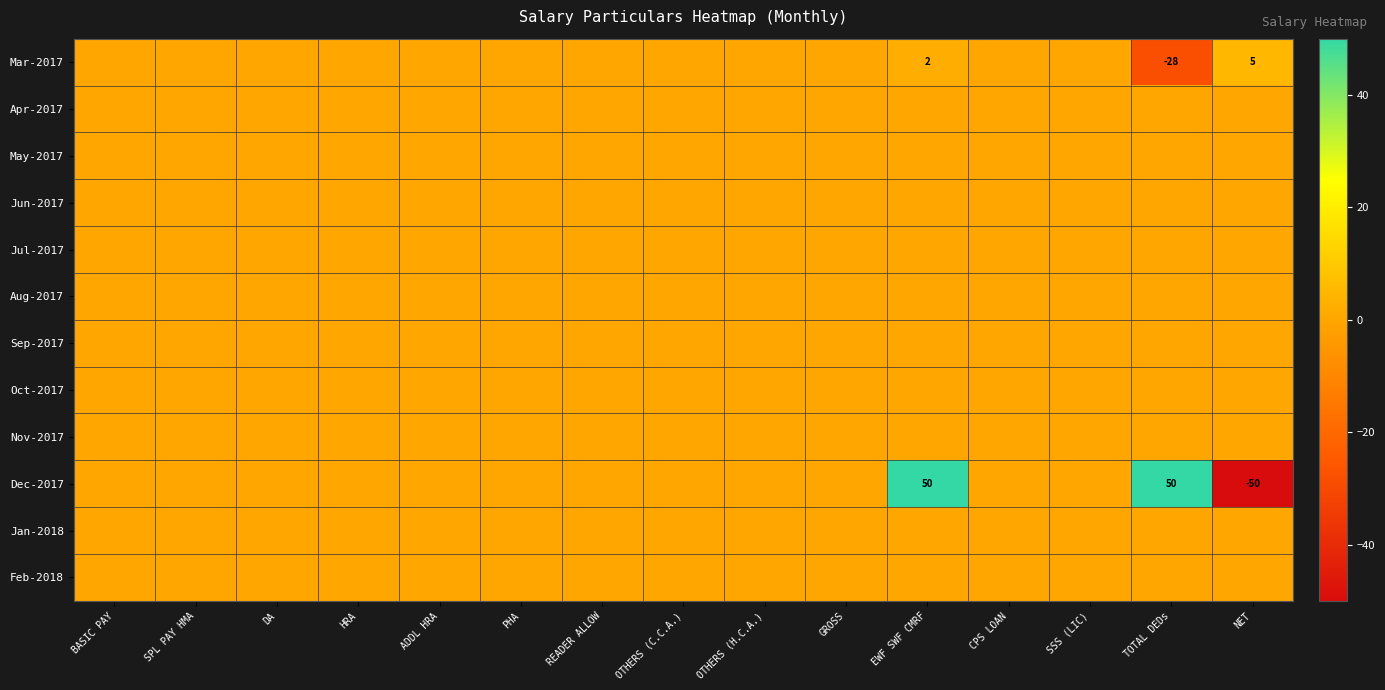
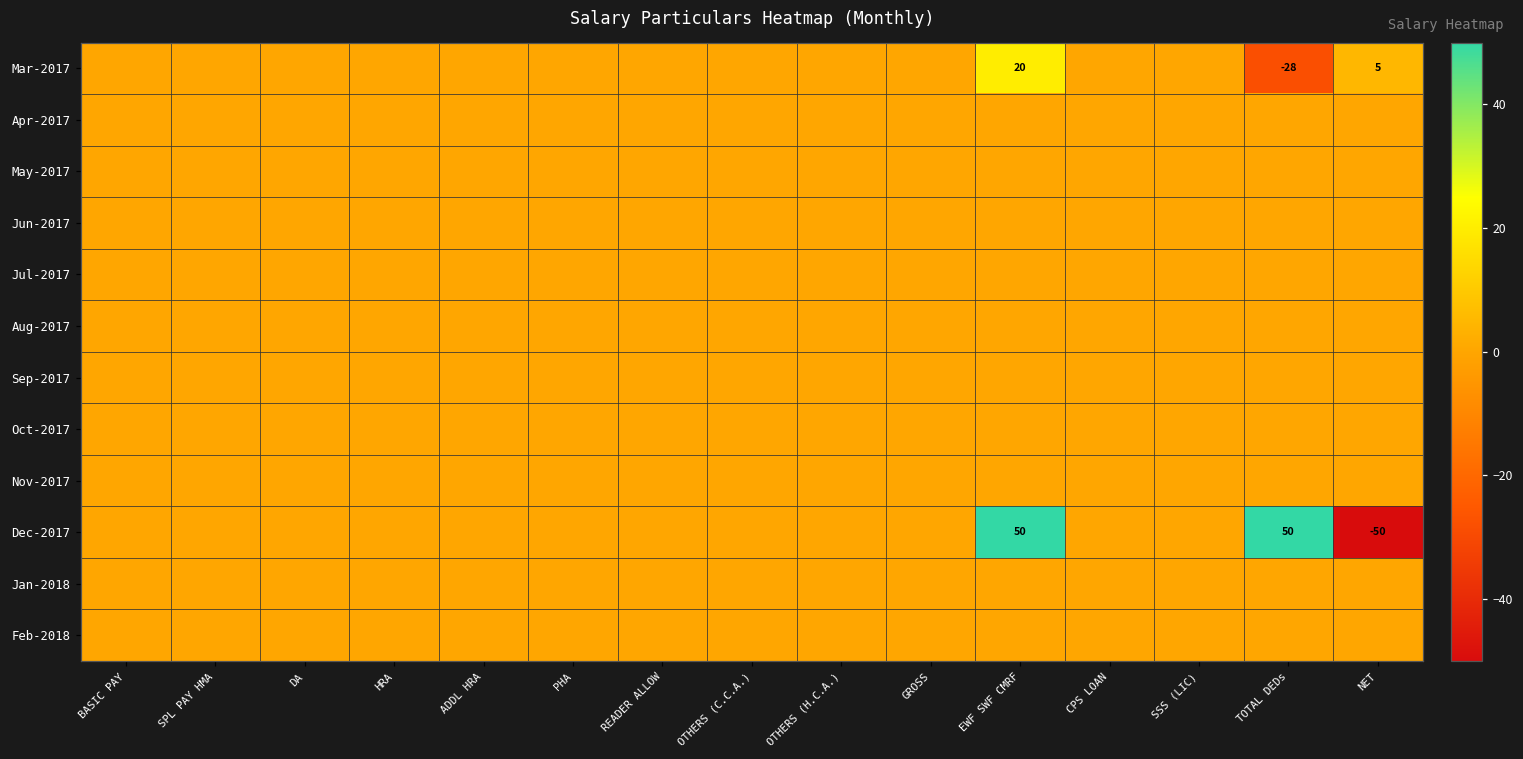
  {
    "Mar-2017": {
-     "EWF SWF CMRF": 2,
+     "EWF SWF CMRF": 20,
      "TOTAL DEDs": -28,
      "NET": 5
    },
    "Dec-2017": {
      "EWF SWF CMRF": 50,
      "TOTAL DEDs": 50,
      "NET": -50
    }
  }
